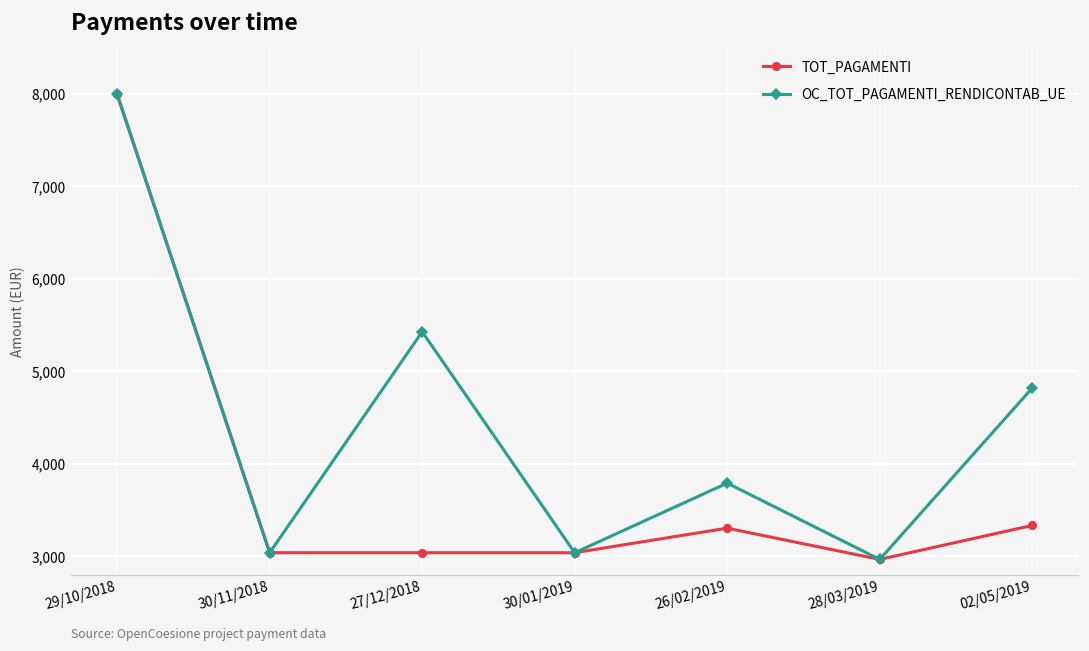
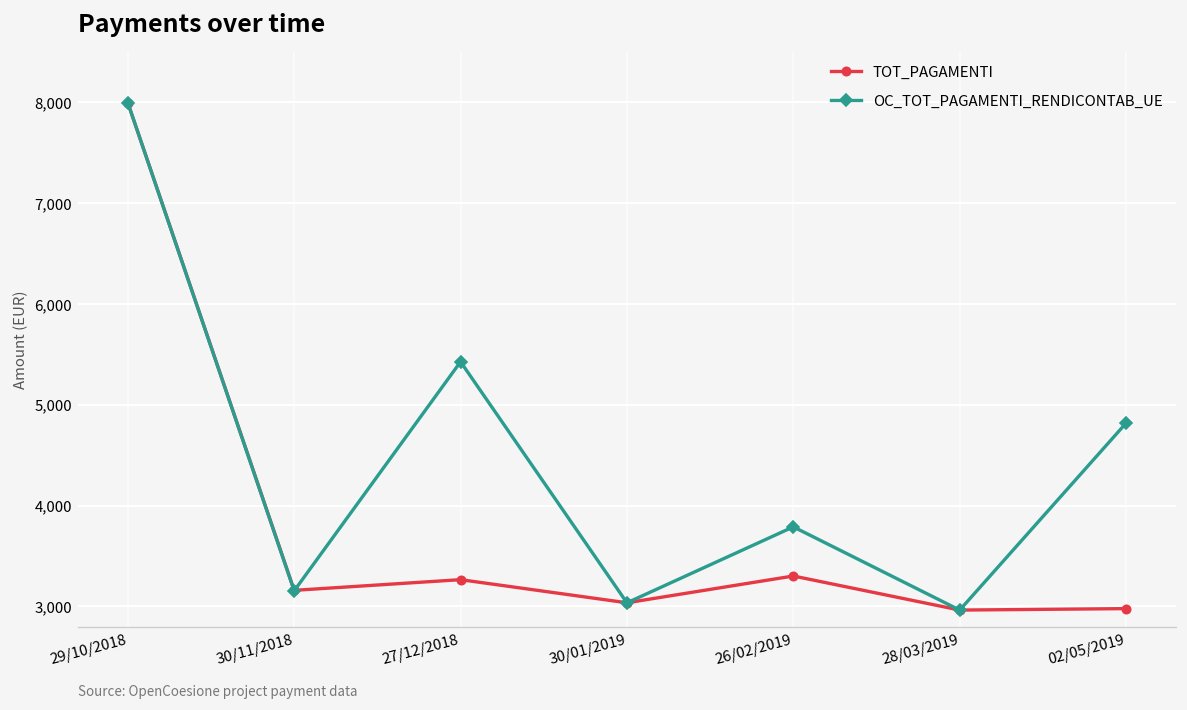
  {
    "TOT_PAGAMENTI": {
-     "30/11/2018": "3,000",
-     "27/12/2018": "3,000",
+     "30/11/2018": "3,200",
+     "27/12/2018": "3,300",
      "26/02/2019": "3,300",
-     "02/05/2019": "3,300"
+     "02/05/2019": "3,000"
    },
    "OC_TOT_PAGAMENTI_RENDICONTAB_UE": {
-     "30/11/2018": "3,000",
+     "30/11/2018": "3,200",
      "27/12/2018": "5,400",
      "26/02/2019": "3,800",
      "02/05/2019": "4,800"
    }
  }
